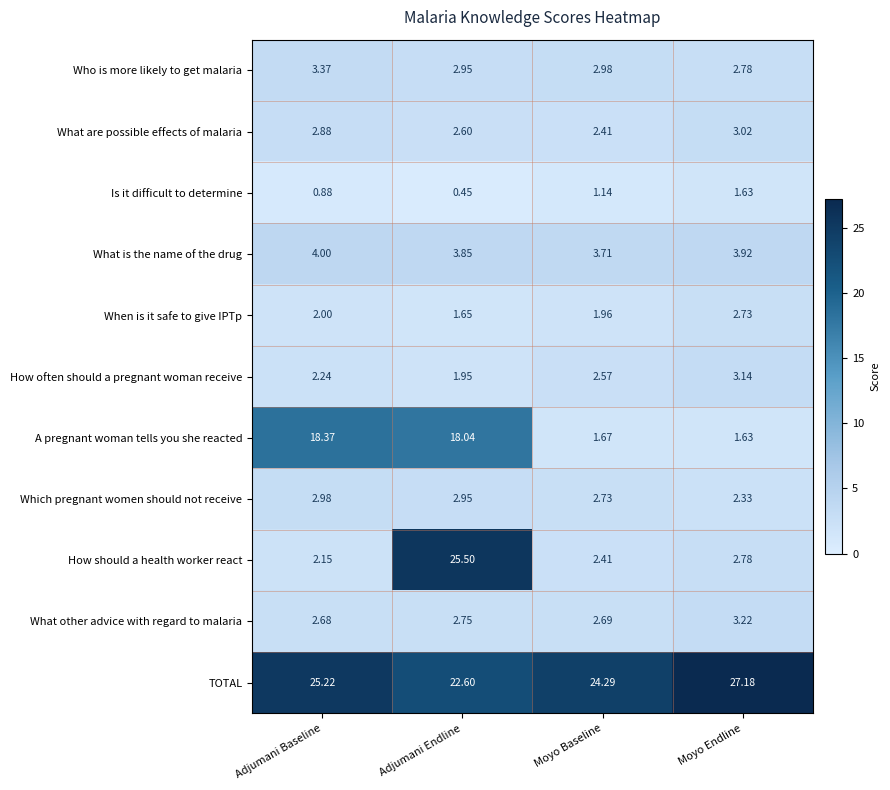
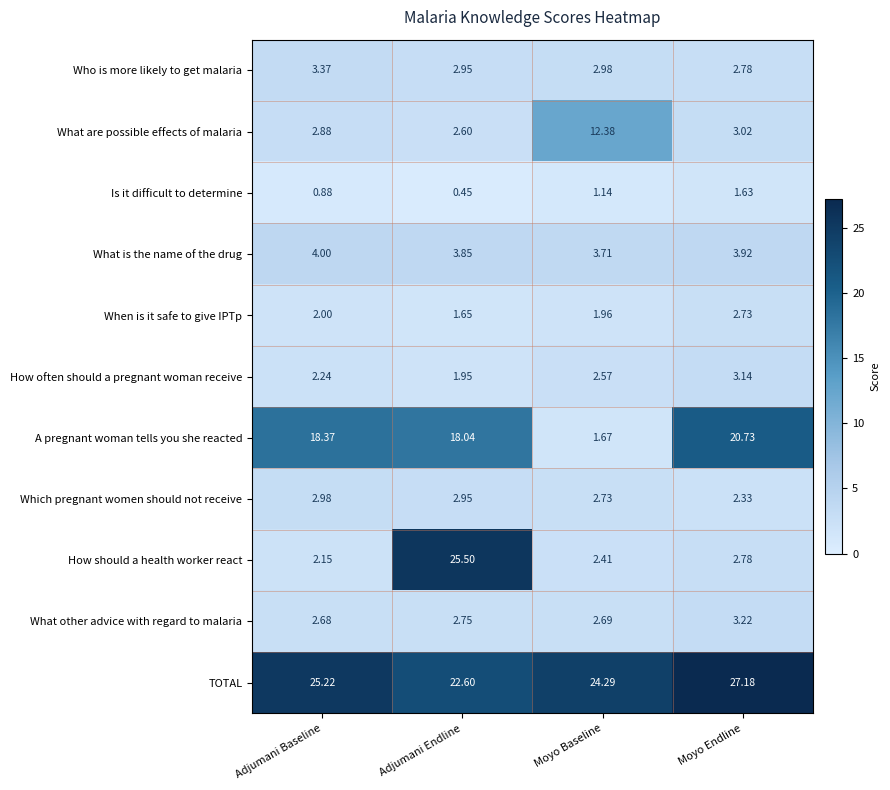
  {
    "Who is more likely to get malaria": {
      "Adjumani Baseline": 3.37,
      "Adjumani Endline": 2.95,
      "Moyo Baseline": 2.98,
      "Moyo Endline": 2.78
    },
    "What are possible effects of malaria": {
      "Adjumani Baseline": 2.88,
      "Adjumani Endline": 2.60,
-     "Moyo Baseline": 2.41,
+     "Moyo Baseline": 12.38,
      "Moyo Endline": 3.02
    },
    "Is it difficult to determine": {
      "Adjumani Baseline": 0.88,
      "Adjumani Endline": 0.45,
      "Moyo Baseline": 1.14,
      "Moyo Endline": 1.63
    },
    "What is the name of the drug": {
      "Adjumani Baseline": 4.00,
      "Adjumani Endline": 3.85,
      "Moyo Baseline": 3.71,
      "Moyo Endline": 3.92
    },
    "When is it safe to give IPTp": {
      "Adjumani Baseline": 2.00,
      "Adjumani Endline": 1.65,
      "Moyo Baseline": 1.96,
      "Moyo Endline": 2.73
    },
    "How often should a pregnant woman receive": {
      "Adjumani Baseline": 2.24,
      "Adjumani Endline": 1.95,
      "Moyo Baseline": 2.57,
      "Moyo Endline": 3.14
    },
    "A pregnant woman tells you she reacted": {
      "Adjumani Baseline": 18.37,
      "Adjumani Endline": 18.04,
      "Moyo Baseline": 1.67,
-     "Moyo Endline": 1.63
+     "Moyo Endline": 20.73
    },
    "Which pregnant women should not receive": {
      "Adjumani Baseline": 2.98,
      "Adjumani Endline": 2.95,
      "Moyo Baseline": 2.73,
      "Moyo Endline": 2.33
    },
    "How should a health worker react": {
      "Adjumani Baseline": 2.15,
      "Adjumani Endline": 25.50,
      "Moyo Baseline": 2.41,
      "Moyo Endline": 2.78
    },
    "What other advice with regard to malaria": {
      "Adjumani Baseline": 2.68,
      "Adjumani Endline": 2.75,
      "Moyo Baseline": 2.69,
      "Moyo Endline": 3.22
    },
    "TOTAL": {
      "Adjumani Baseline": 25.22,
      "Adjumani Endline": 22.60,
      "Moyo Baseline": 24.29,
      "Moyo Endline": 27.18
    }
  }
